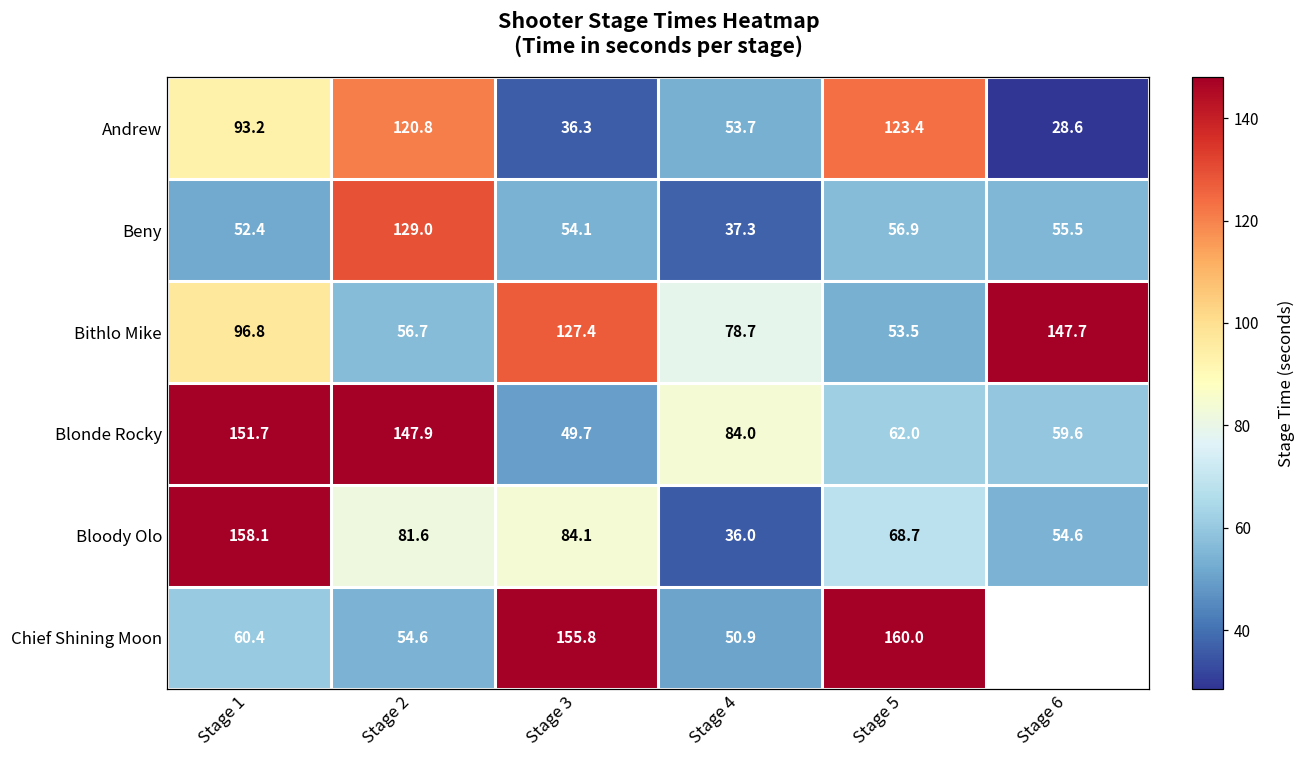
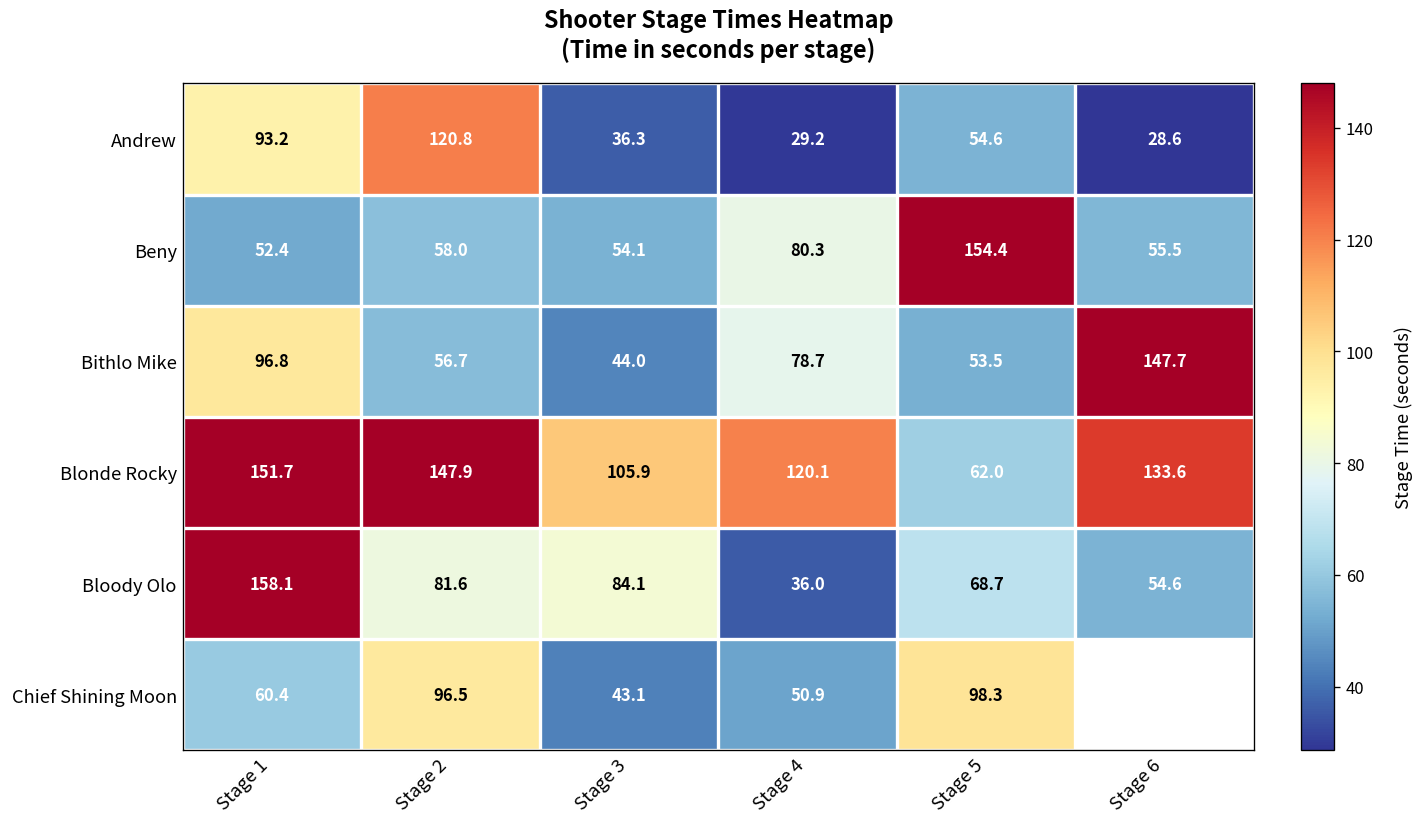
  {
    "Andrew": {
      "Stage 1": 93.2,
      "Stage 2": 120.8,
      "Stage 3": 36.3,
-     "Stage 4": 53.7,
-     "Stage 5": 123.4,
+     "Stage 4": 29.2,
+     "Stage 5": 54.6,
      "Stage 6": 28.6
    },
    "Beny": {
      "Stage 1": 52.4,
-     "Stage 2": 129.0,
+     "Stage 2": 58.0,
      "Stage 3": 54.1,
-     "Stage 4": 37.3,
-     "Stage 5": 56.9,
+     "Stage 4": 80.3,
+     "Stage 5": 154.4,
      "Stage 6": 55.5
    },
    "Bithlo Mike": {
      "Stage 1": 96.8,
      "Stage 2": 56.7,
-     "Stage 3": 127.4,
+     "Stage 3": 44.0,
      "Stage 4": 78.7,
      "Stage 5": 53.5,
      "Stage 6": 147.7
    },
    "Blonde Rocky": {
      "Stage 1": 151.7,
      "Stage 2": 147.9,
-     "Stage 3": 49.7,
-     "Stage 4": 84.0,
+     "Stage 3": 105.9,
+     "Stage 4": 120.1,
      "Stage 5": 62.0,
-     "Stage 6": 59.6
+     "Stage 6": 133.6
    },
    "Bloody Olo": {
      "Stage 1": 158.1,
      "Stage 2": 81.6,
      "Stage 3": 84.1,
      "Stage 4": 36.0,
      "Stage 5": 68.7,
      "Stage 6": 54.6
    },
    "Chief Shining Moon": {
      "Stage 1": 60.4,
-     "Stage 2": 54.6,
-     "Stage 3": 155.8,
+     "Stage 2": 96.5,
+     "Stage 3": 43.1,
      "Stage 4": 50.9,
-     "Stage 5": 160.0
+     "Stage 5": 98.3
    }
  }
